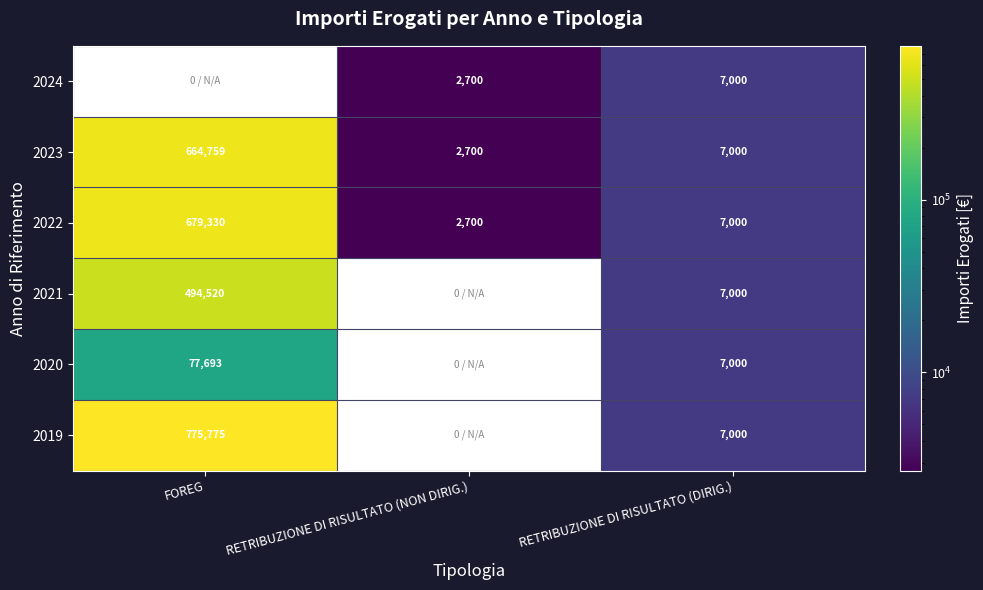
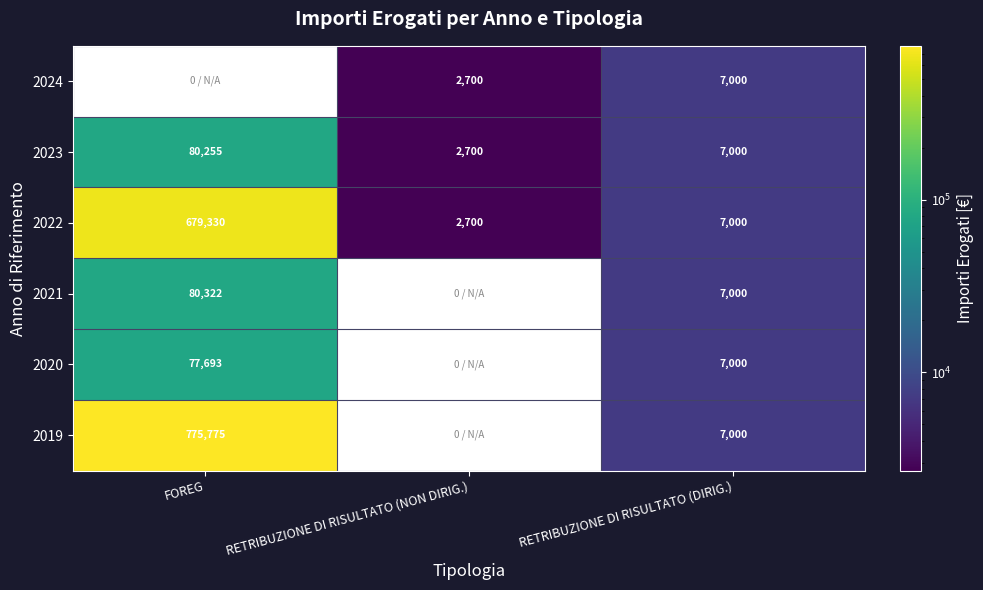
  {
    "2024": {
      "RETRIBUZIONE DI RISULTATO (NON DIRIG.)": "2,700",
      "RETRIBUZIONE DI RISULTATO (DIRIG.)": "7,000"
    },
    "2023": {
-     "FOREG": "664,759",
+     "FOREG": "80,255",
      "RETRIBUZIONE DI RISULTATO (NON DIRIG.)": "2,700",
      "RETRIBUZIONE DI RISULTATO (DIRIG.)": "7,000"
    },
    "2022": {
      "FOREG": "679,330",
      "RETRIBUZIONE DI RISULTATO (NON DIRIG.)": "2,700",
      "RETRIBUZIONE DI RISULTATO (DIRIG.)": "7,000"
    },
    "2021": {
-     "FOREG": "494,520",
+     "FOREG": "80,322",
      "RETRIBUZIONE DI RISULTATO (DIRIG.)": "7,000"
    },
    "2020": {
      "FOREG": "77,693",
      "RETRIBUZIONE DI RISULTATO (DIRIG.)": "7,000"
    },
    "2019": {
      "FOREG": "775,775",
      "RETRIBUZIONE DI RISULTATO (DIRIG.)": "7,000"
    }
  }
